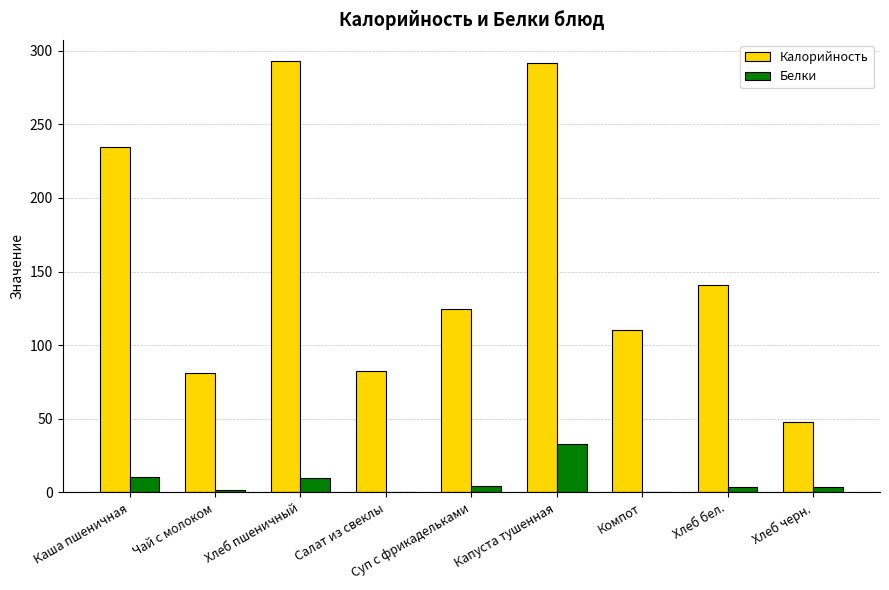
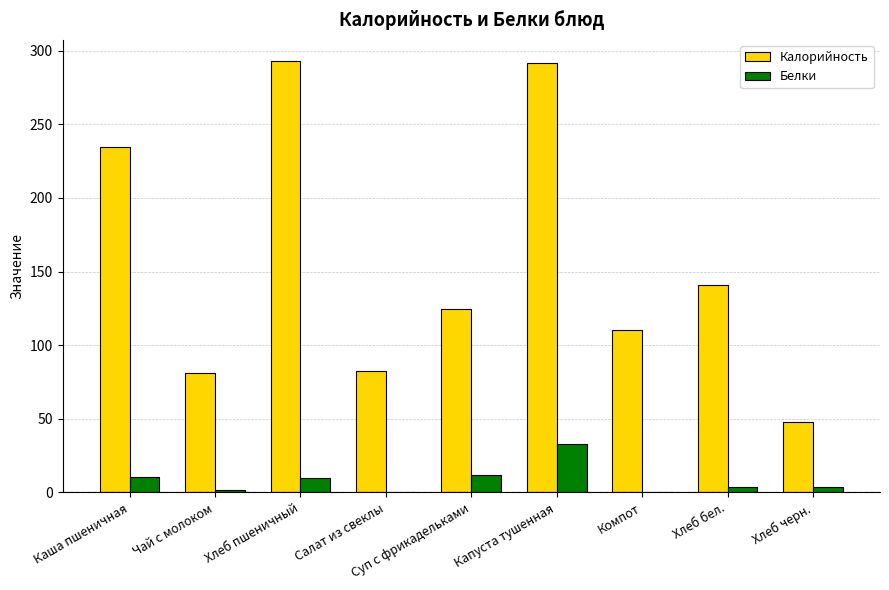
  {
    "Калорийность": {
      "Каша пшеничная": 234,
      "Чай с молоком": 81,
      "Хлеб пшеничный": 293,
      "Салат из свеклы": 83,
      "Суп с фрикадельками": 124,
      "Капуста тушенная": 292,
      "Компот": 110,
      "Хлеб бел.": 141,
      "Хлеб черн.": 48
    },
    "Белки": {
      "Каша пшеничная": 10,
      "Хлеб пшеничный": 10,
-     "Суп с фрикадельками": 5,
+     "Суп с фрикадельками": 12,
      "Капуста тушенная": 33,
      "Хлеб бел.": 4,
      "Хлеб черн.": 4
    }
  }
